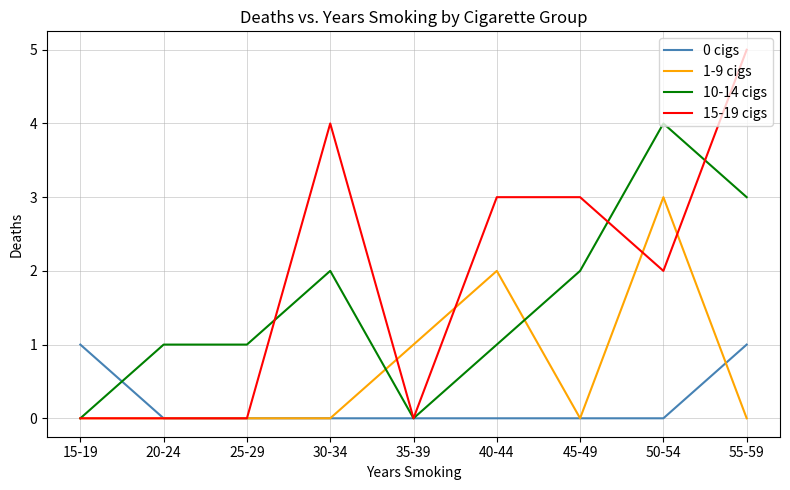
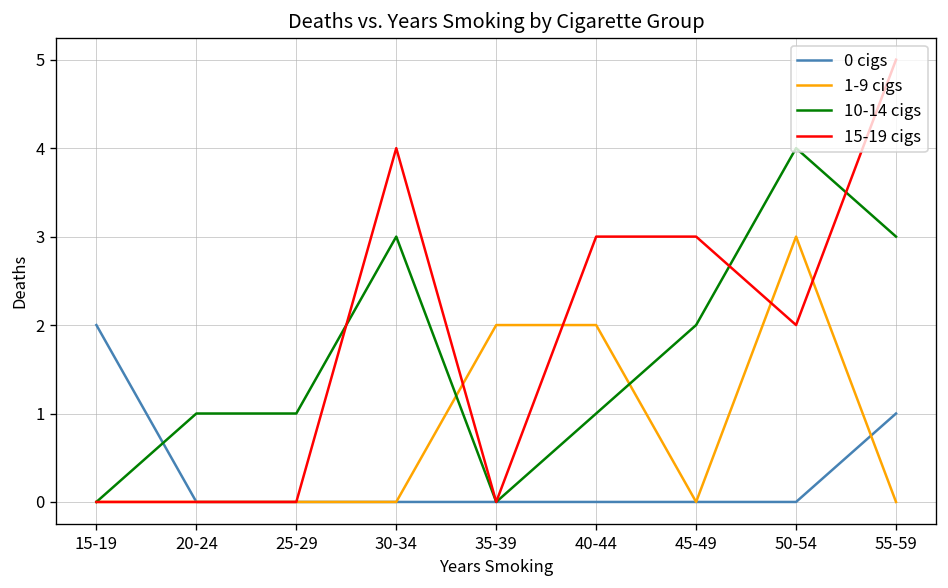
  {
    "0 cigs": {
-     "15-19": 1,
+     "15-19": 2,
      "40-44": 0,
      "50-54": 0,
      "55-59": 1
    },
    "1-9 cigs": {
-     "35-39": 1,
+     "35-39": 2,
      "40-44": 2,
      "50-54": 3,
      "55-59": 0
    },
    "10-14 cigs": {
      "20-24": 1,
      "25-29": 1,
-     "30-34": 2,
+     "30-34": 3,
      "40-44": 1,
      "45-49": 2,
      "55-59": 3
    },
    "15-19 cigs": {
      "30-34": 4,
      "40-44": 3,
      "45-49": 3,
      "50-54": 2
    }
  }
